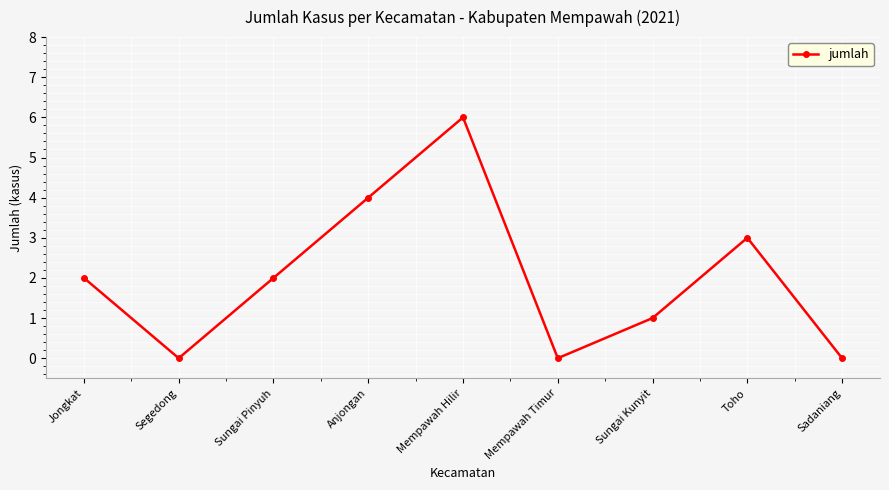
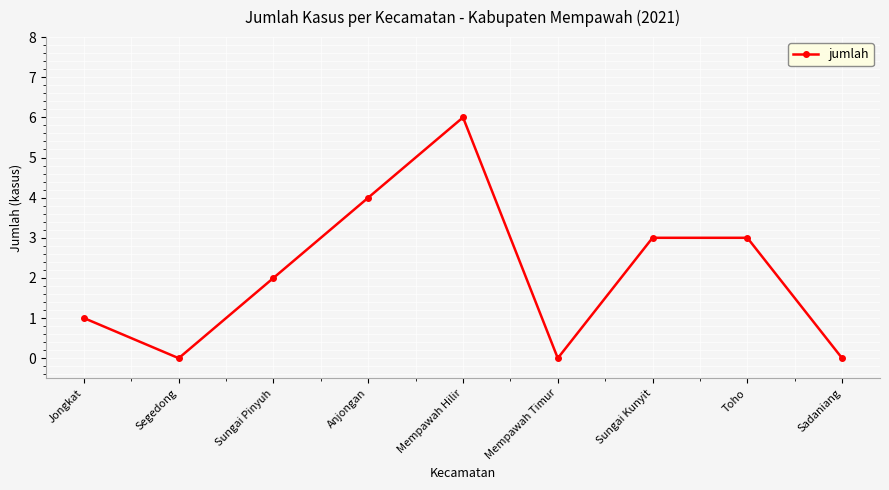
  {
-   "Jongkat": 2,
+   "Jongkat": 1,
    "Segedong": 0,
    "Sungai Pinyuh": 2,
    "Anjongan": 4,
    "Mempawah Hilir": 6,
    "Mempawah Timur": 0,
-   "Sungai Kunyit": 1,
+   "Sungai Kunyit": 3,
    "Toho": 3,
    "Sadaniang": 0
  }
